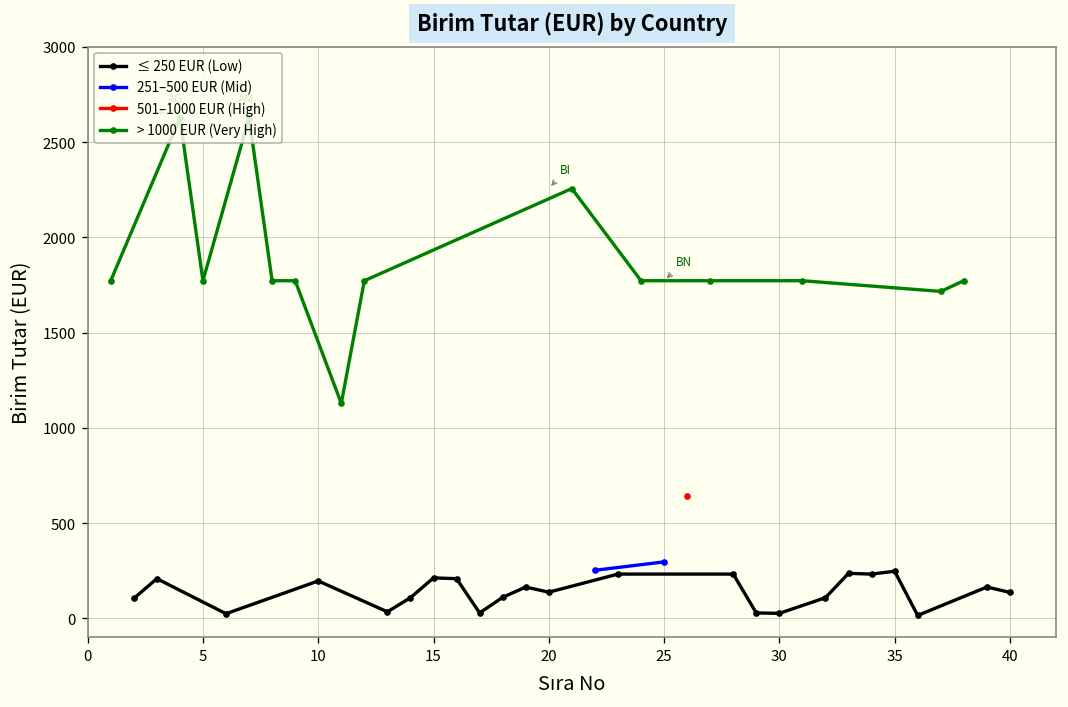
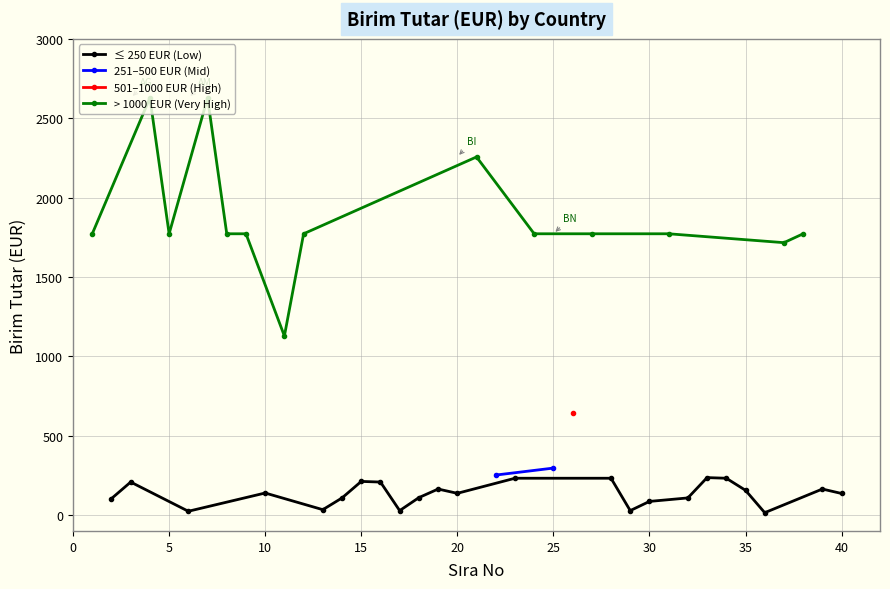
  {
    "≤ 250 EUR (Low)": {
-     "10": 200,
+     "10": 140,
      "15": 210,
      "20": 140,
-     "30": 30,
-     "35": 250,
+     "30": 90,
+     "35": 160,
      "40": 140
    },
    "251–500 EUR (Mid)": {
      "25": 300
    },
    "> 1000 EUR (Very High)": {
      "5": 1770
    }
  }
